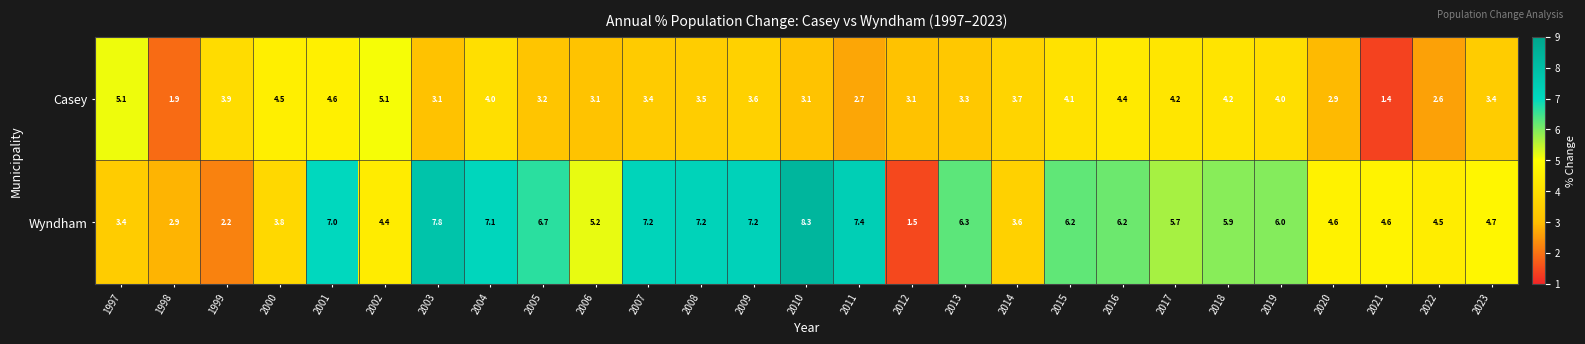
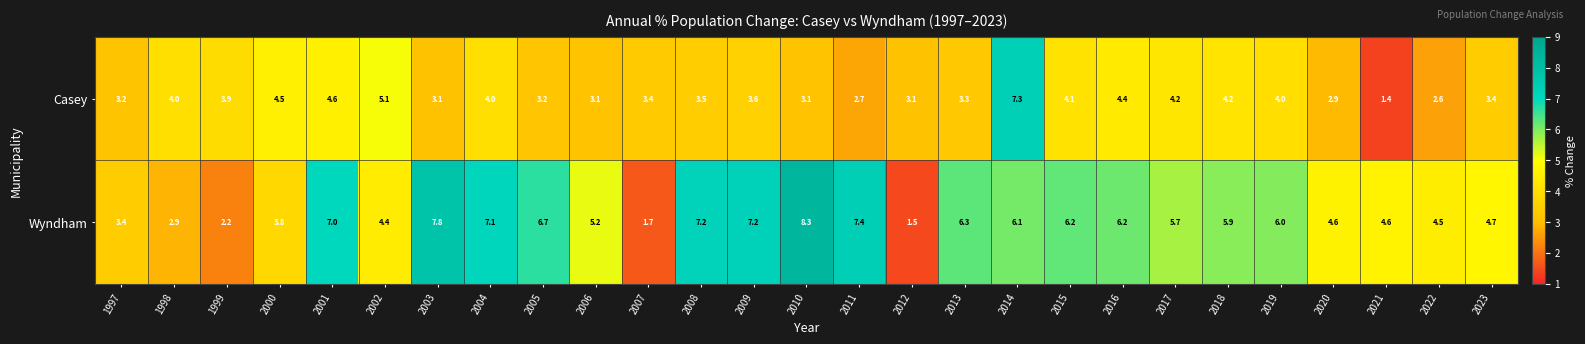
  {
    "Casey": {
-     "1997": 5.1,
-     "1998": 1.9,
+     "1997": 3.2,
+     "1998": 4.0,
      "1999": 3.9,
      "2000": 4.5,
      "2001": 4.6,
      "2002": 5.1,
      "2003": 3.1,
      "2004": 4.0,
      "2005": 3.2,
      "2006": 3.1,
      "2007": 3.4,
      "2008": 3.5,
      "2009": 3.6,
      "2010": 3.1,
      "2011": 2.7,
      "2012": 3.1,
      "2013": 3.3,
-     "2014": 3.7,
+     "2014": 7.3,
      "2015": 4.1,
      "2016": 4.4,
      "2017": 4.2,
      "2018": 4.2,
      "2019": 4.0,
      "2020": 2.9,
      "2021": 1.4,
      "2022": 2.6,
      "2023": 3.4
    },
    "Wyndham": {
      "1997": 3.4,
      "1998": 2.9,
      "1999": 2.2,
      "2000": 3.8,
      "2001": 7.0,
      "2002": 4.4,
      "2003": 7.8,
      "2004": 7.1,
      "2005": 6.7,
      "2006": 5.2,
-     "2007": 7.2,
+     "2007": 1.7,
      "2008": 7.2,
      "2009": 7.2,
      "2010": 8.3,
      "2011": 7.4,
      "2012": 1.5,
      "2013": 6.3,
-     "2014": 3.6,
+     "2014": 6.1,
      "2015": 6.2,
      "2016": 6.2,
      "2017": 5.7,
      "2018": 5.9,
      "2019": 6.0,
      "2020": 4.6,
      "2021": 4.6,
      "2022": 4.5,
      "2023": 4.7
    }
  }
